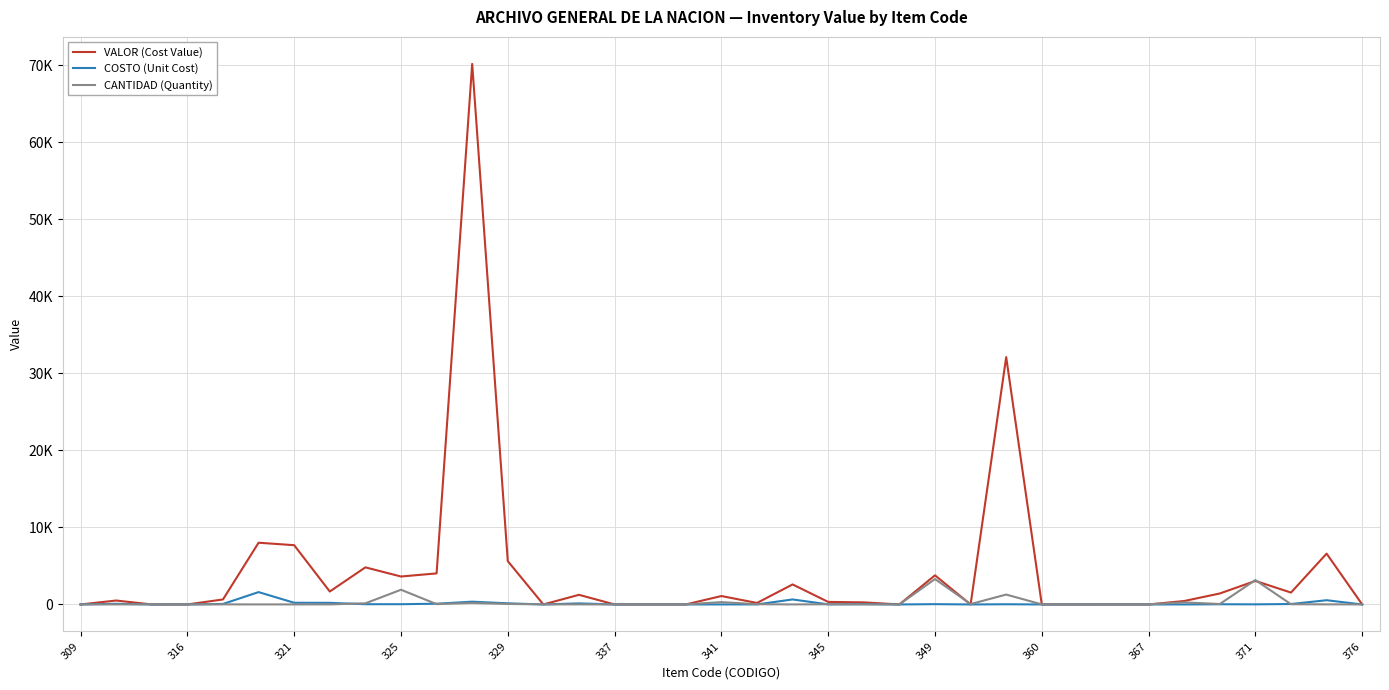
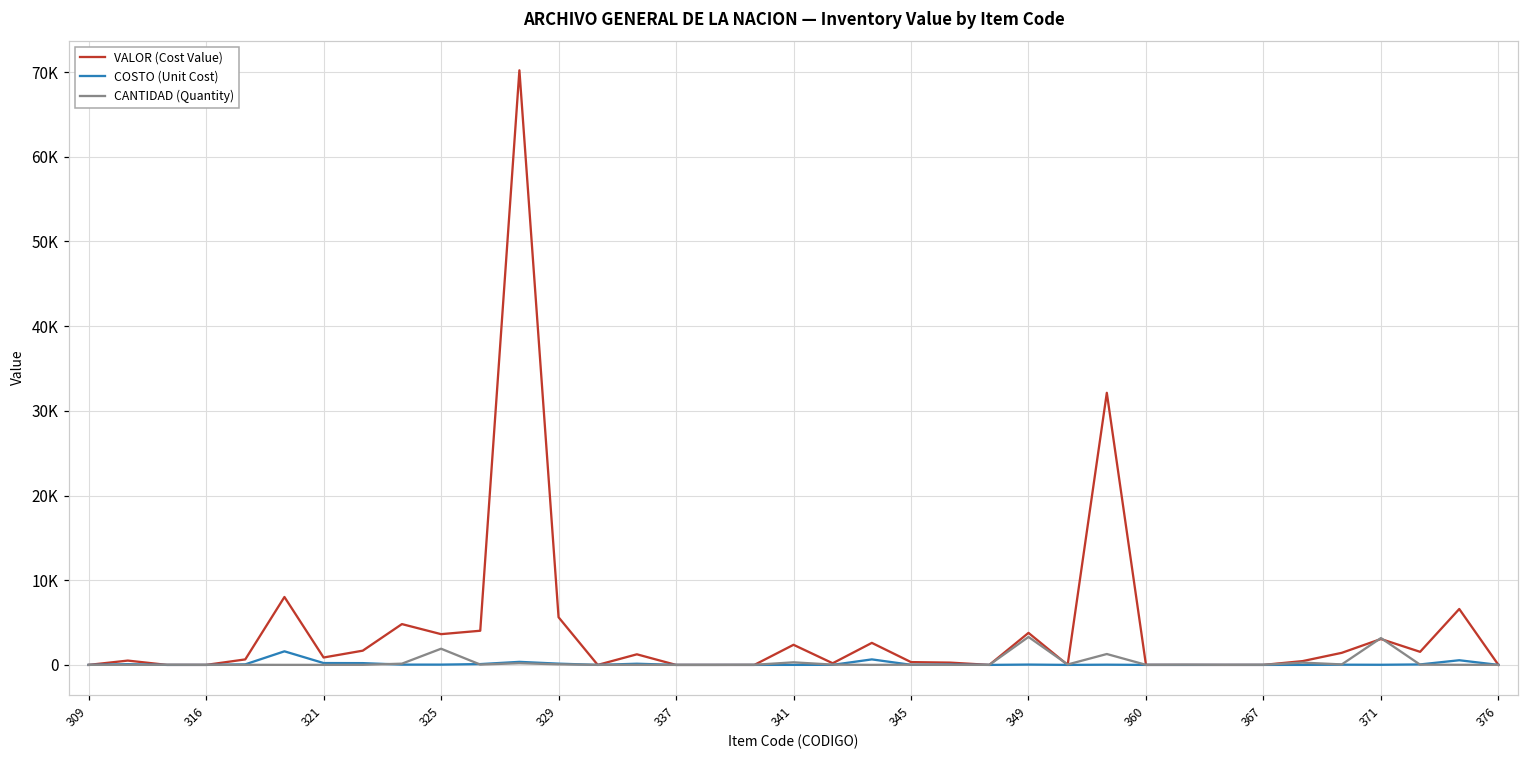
  {
    "VALOR (Cost Value)": {
-     "321": 8000,
+     "321": 1000,
      "325": 4000,
      "329": 6000,
-     "341": 1000,
+     "341": 2000,
      "349": 4000
    },
    "COSTO (Unit Cost)": {
      "325": 0,
      "349": 0,
      "371": 0
    },
    "CANTIDAD (Quantity)": {
      "325": 2000,
      "349": 3000
    }
  }
